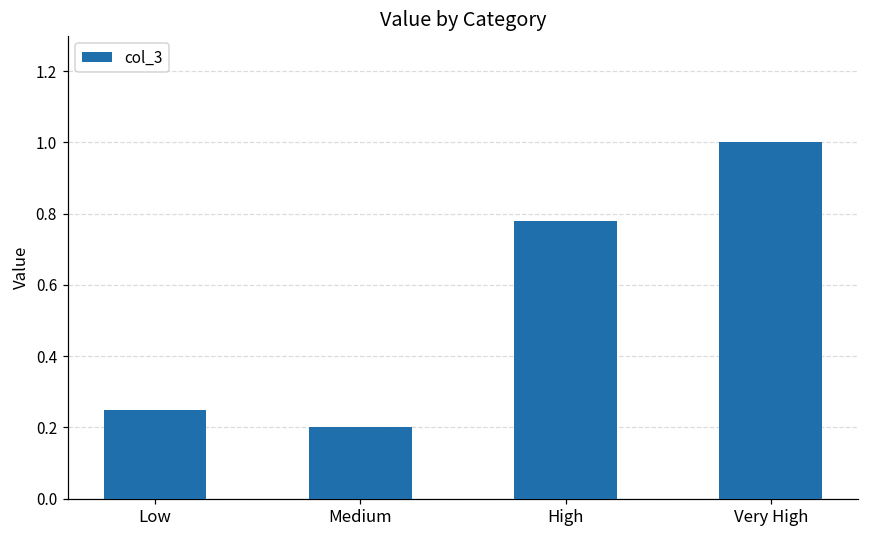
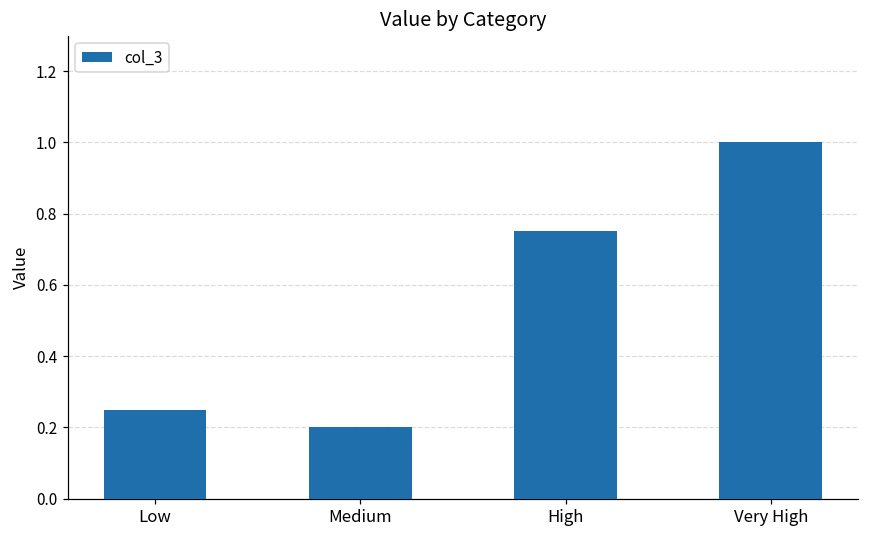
  {
    "Low": 0.25,
    "Medium": 0.20,
-   "High": 0.78,
+   "High": 0.75,
    "Very High": 1.00
  }
